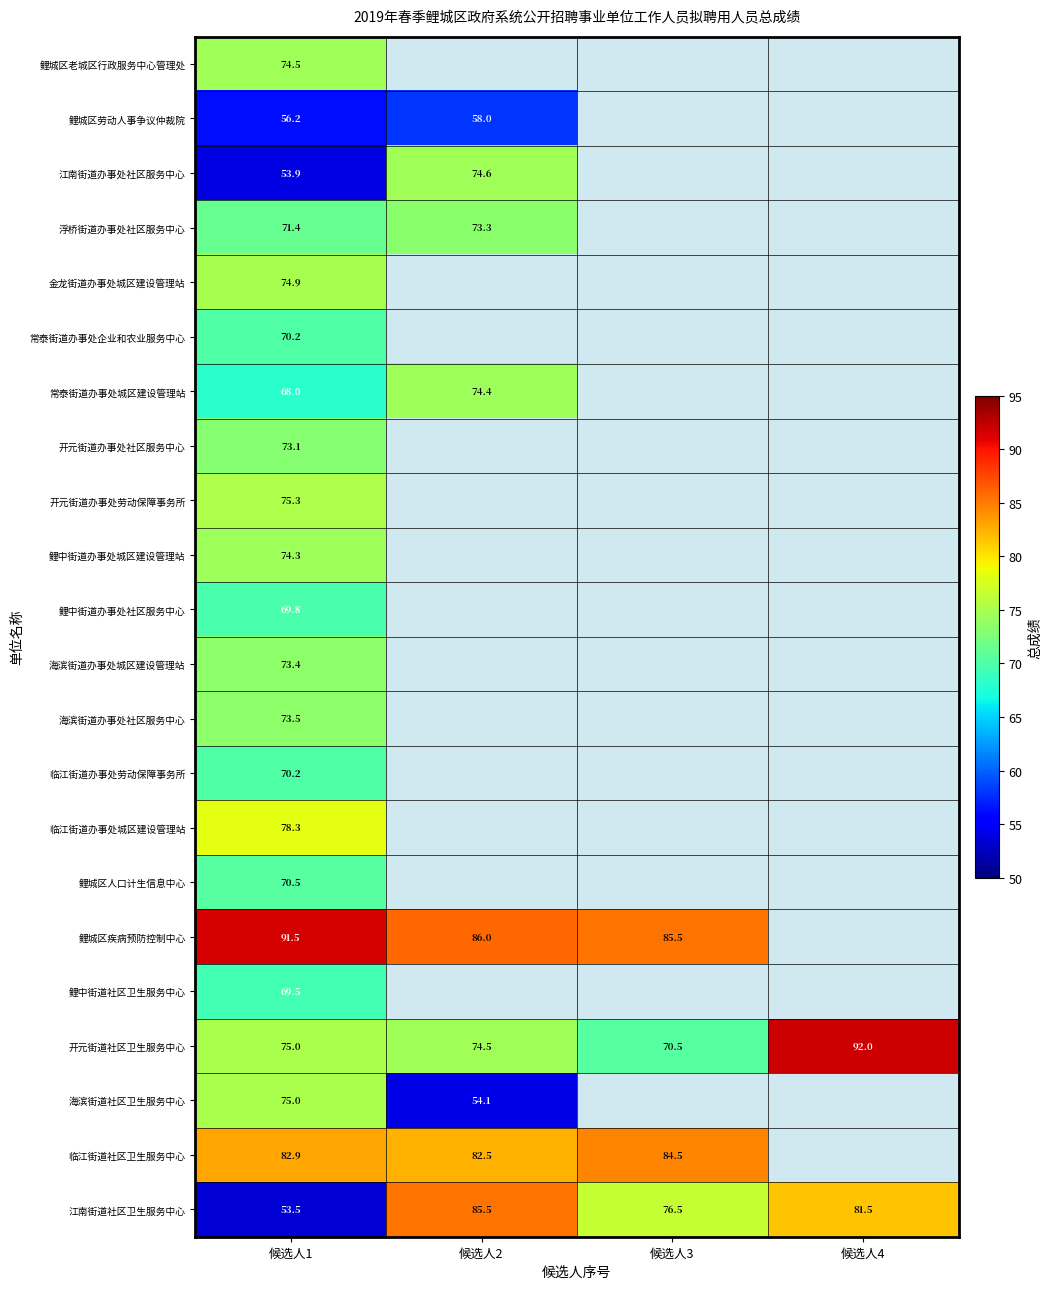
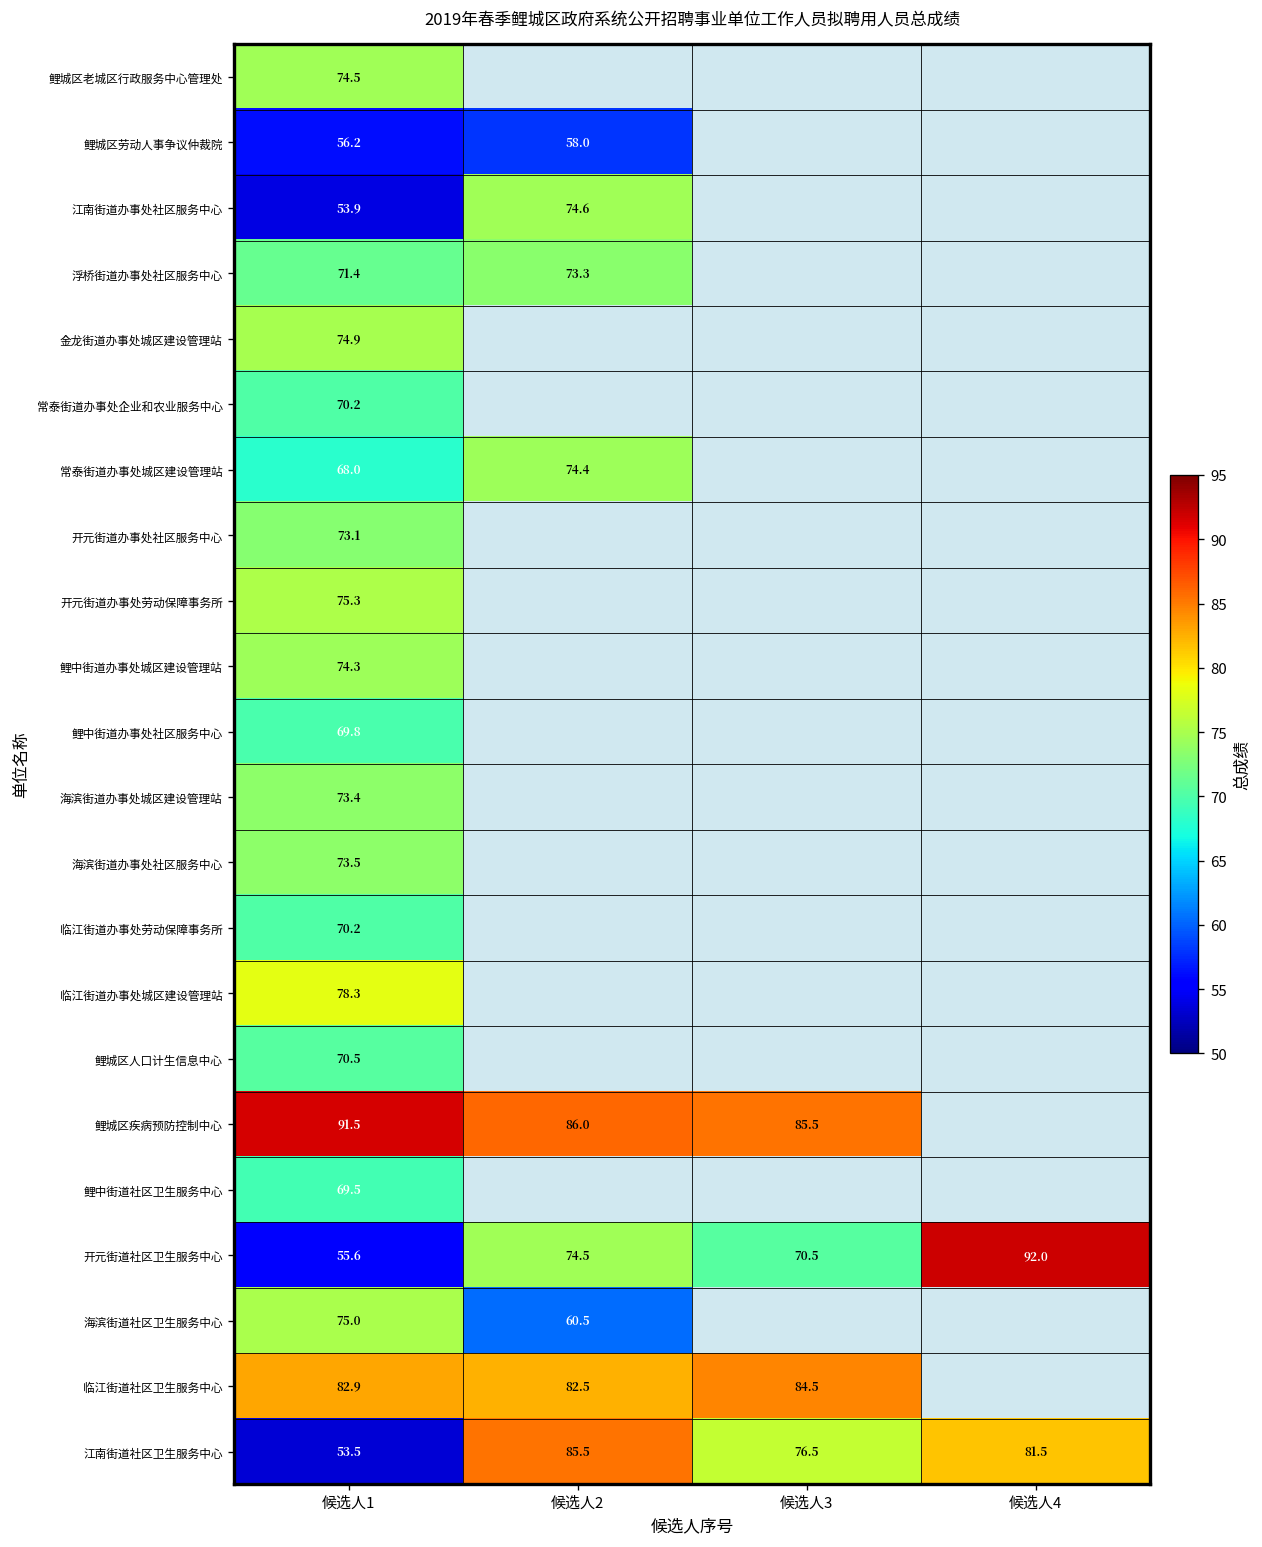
  {
    "鲤城区老城区行政服务中心管理处": {
      "候选人1": 74.5
    },
    "鲤城区劳动人事争议仲裁院": {
      "候选人1": 56.2,
      "候选人2": 58.0
    },
    "江南街道办事处社区服务中心": {
      "候选人1": 53.9,
      "候选人2": 74.6
    },
    "浮桥街道办事处社区服务中心": {
      "候选人1": 71.4,
      "候选人2": 73.3
    },
    "金龙街道办事处城区建设管理站": {
      "候选人1": 74.9
    },
    "常泰街道办事处企业和农业服务中心": {
      "候选人1": 70.2
    },
    "常泰街道办事处城区建设管理站": {
      "候选人1": 68.0,
      "候选人2": 74.4
    },
    "开元街道办事处社区服务中心": {
      "候选人1": 73.1
    },
    "开元街道办事处劳动保障事务所": {
      "候选人1": 75.3
    },
    "鲤中街道办事处城区建设管理站": {
      "候选人1": 74.3
    },
    "鲤中街道办事处社区服务中心": {
      "候选人1": 69.8
    },
    "海滨街道办事处城区建设管理站": {
      "候选人1": 73.4
    },
    "海滨街道办事处社区服务中心": {
      "候选人1": 73.5
    },
    "临江街道办事处劳动保障事务所": {
      "候选人1": 70.2
    },
    "临江街道办事处城区建设管理站": {
      "候选人1": 78.3
    },
    "鲤城区人口计生信息中心": {
      "候选人1": 70.5
    },
    "鲤城区疾病预防控制中心": {
      "候选人1": 91.5,
      "候选人2": 86.0,
      "候选人3": 85.5
    },
    "鲤中街道社区卫生服务中心": {
      "候选人1": 69.5
    },
    "开元街道社区卫生服务中心": {
-     "候选人1": 75.0,
+     "候选人1": 55.6,
      "候选人2": 74.5,
      "候选人3": 70.5,
      "候选人4": 92.0
    },
    "海滨街道社区卫生服务中心": {
      "候选人1": 75.0,
-     "候选人2": 54.1
+     "候选人2": 60.5
    },
    "临江街道社区卫生服务中心": {
      "候选人1": 82.9,
      "候选人2": 82.5,
      "候选人3": 84.5
    },
    "江南街道社区卫生服务中心": {
      "候选人1": 53.5,
      "候选人2": 85.5,
      "候选人3": 76.5,
      "候选人4": 81.5
    }
  }
